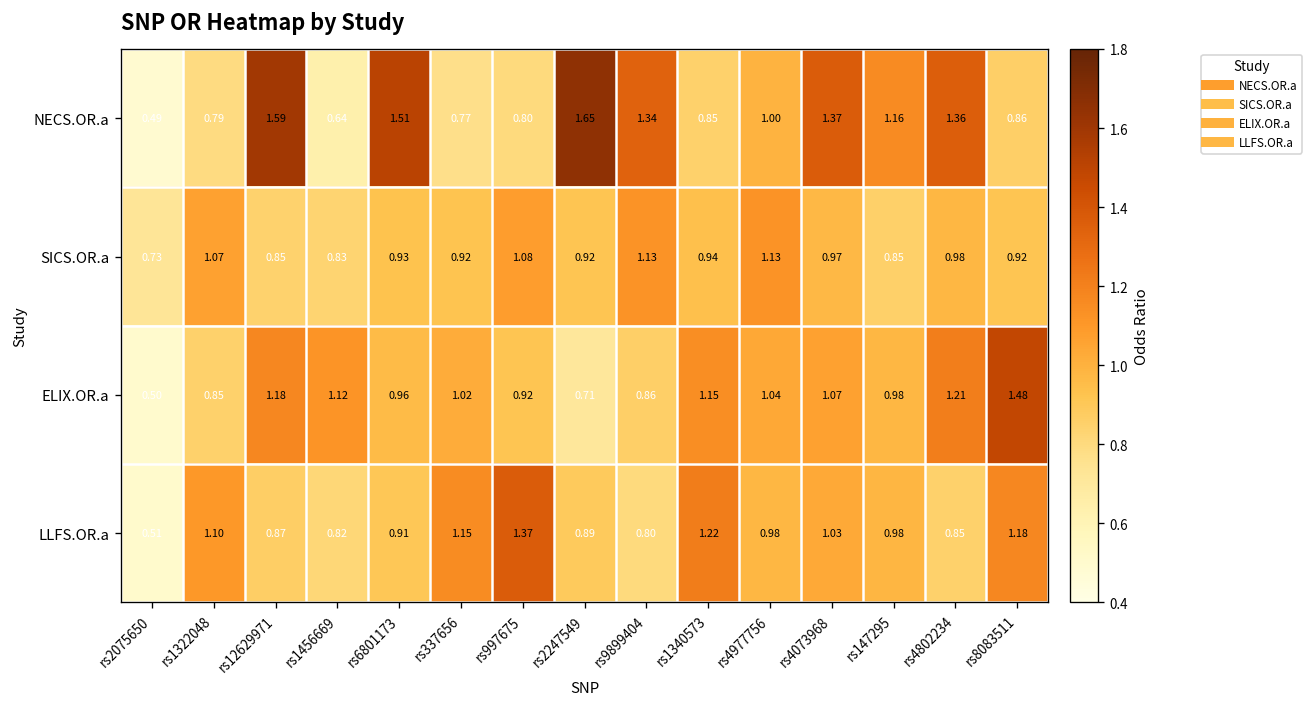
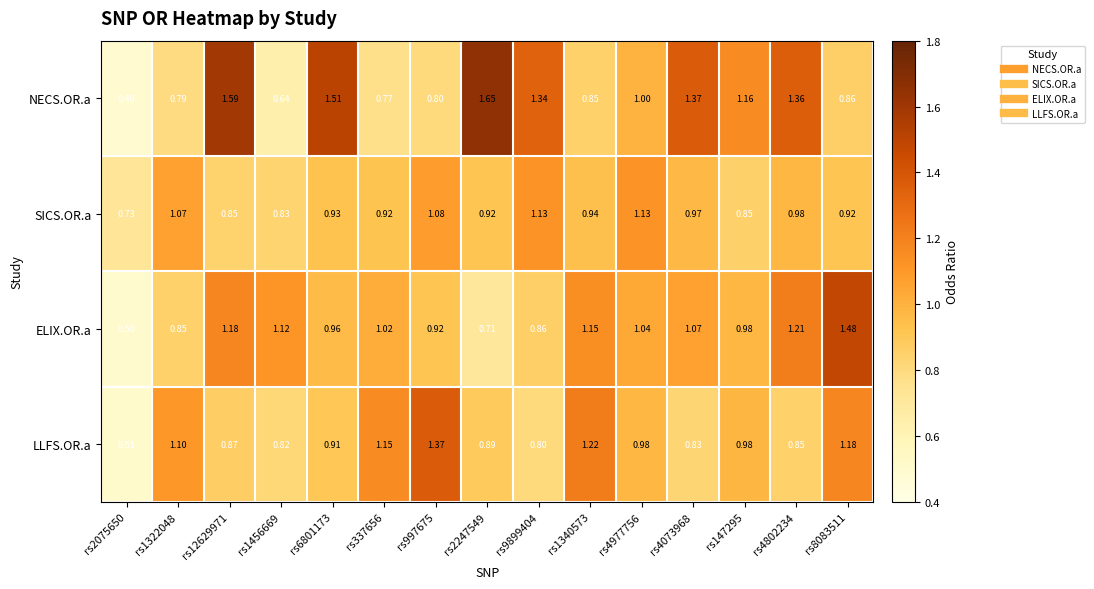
  {
    "NECS.OR.a": {
      "rs1322048": 0.79,
      "rs12629971": 1.59,
      "rs1456669": 0.64,
      "rs6801173": 1.51,
      "rs337656": 0.77,
      "rs997675": 0.80,
      "rs2247549": 1.65,
      "rs9899404": 1.34,
      "rs1340573": 0.85,
      "rs4977756": 1.00,
      "rs4073968": 1.37,
      "rs147295": 1.16,
      "rs4802234": 1.36,
      "rs8083511": 0.86
    },
    "SICS.OR.a": {
      "rs2075650": 0.73,
      "rs1322048": 1.07,
      "rs12629971": 0.85,
      "rs1456669": 0.83,
      "rs6801173": 0.93,
      "rs337656": 0.92,
      "rs997675": 1.08,
      "rs2247549": 0.92,
      "rs9899404": 1.13,
      "rs1340573": 0.94,
      "rs4977756": 1.13,
      "rs4073968": 0.97,
      "rs147295": 0.85,
      "rs4802234": 0.98,
      "rs8083511": 0.92
    },
    "ELIX.OR.a": {
      "rs2075650": 0.50,
      "rs1322048": 0.85,
      "rs12629971": 1.18,
      "rs1456669": 1.12,
      "rs6801173": 0.96,
      "rs337656": 1.02,
      "rs997675": 0.92,
      "rs2247549": 0.71,
      "rs9899404": 0.86,
      "rs1340573": 1.15,
      "rs4977756": 1.04,
      "rs4073968": 1.07,
      "rs147295": 0.98,
      "rs4802234": 1.21,
      "rs8083511": 1.48
    },
    "LLFS.OR.a": {
      "rs2075650": 0.51,
      "rs1322048": 1.10,
      "rs12629971": 0.87,
      "rs1456669": 0.82,
      "rs6801173": 0.91,
      "rs337656": 1.15,
      "rs997675": 1.37,
      "rs2247549": 0.89,
      "rs9899404": 0.80,
      "rs1340573": 1.22,
      "rs4977756": 0.98,
-     "rs4073968": 1.03,
+     "rs4073968": 0.83,
      "rs147295": 0.98,
      "rs4802234": 0.85,
      "rs8083511": 1.18
    }
  }
